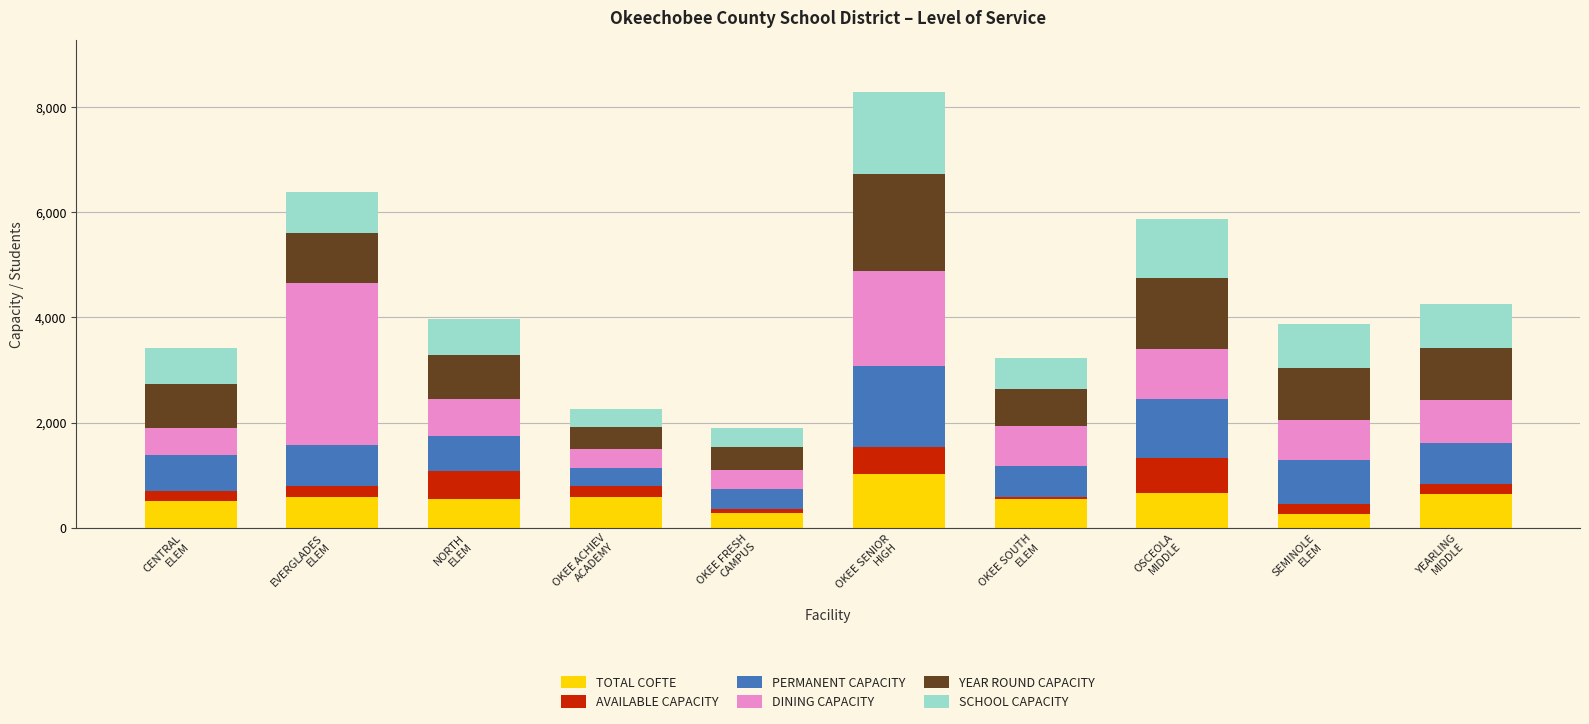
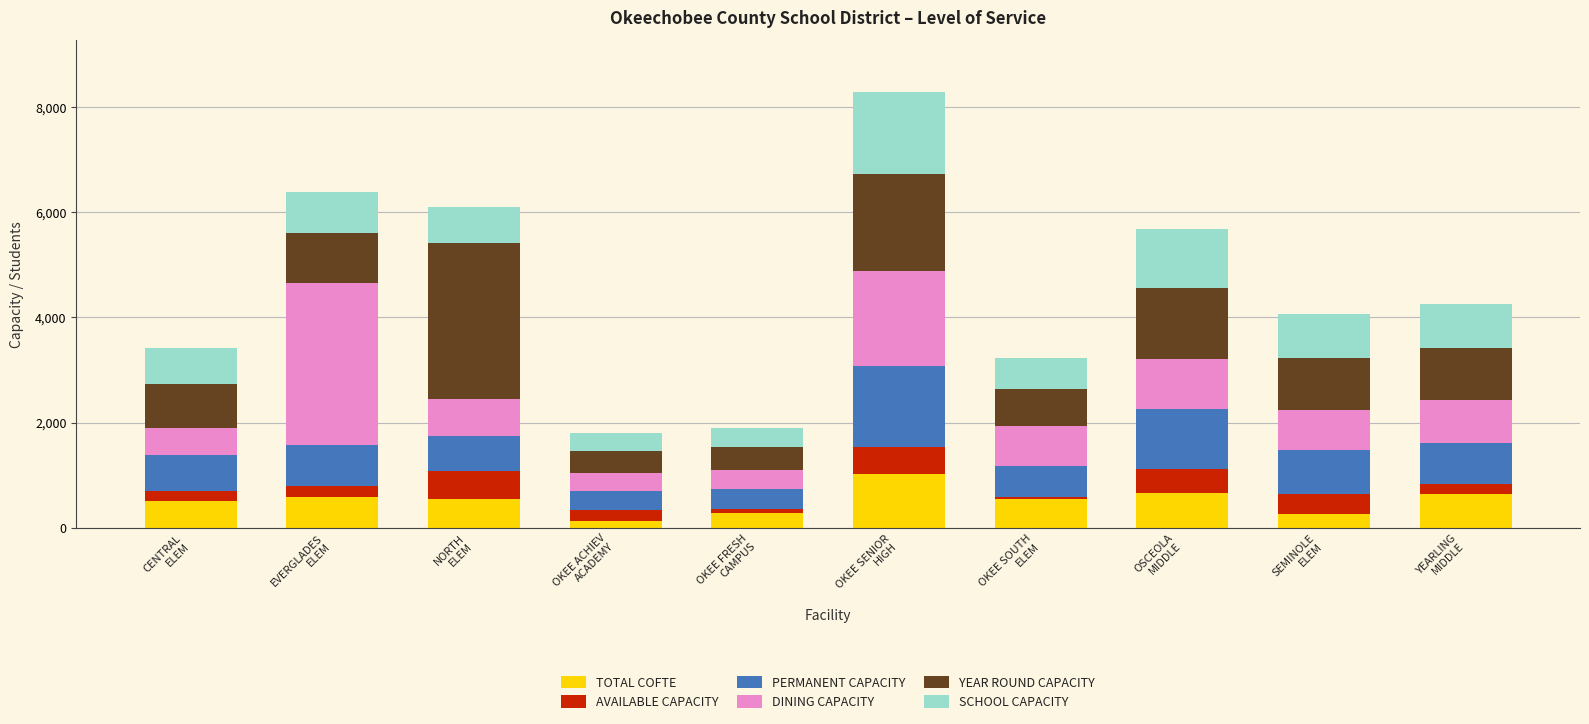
  {
    "TOTAL COFTE": {
      "CENTRAL ELEM": "500",
      "EVERGLADES ELEM": "600",
      "NORTH ELEM": "500",
-     "OKEE ACHIEV ACADEMY": "600",
+     "OKEE ACHIEV ACADEMY": "100",
      "OKEE FRESH CAMPUS": "300",
      "OKEE SENIOR HIGH": "1,000",
      "OKEE SOUTH ELEM": "500",
      "OSCEOLA MIDDLE": "700",
      "SEMINOLE ELEM": "300",
      "YEARLING MIDDLE": "600"
    },
    "AVAILABLE CAPACITY": {
      "CENTRAL ELEM": "200",
      "EVERGLADES ELEM": "200",
      "NORTH ELEM": "500",
      "OKEE ACHIEV ACADEMY": "200",
      "OKEE FRESH CAMPUS": "100",
      "OKEE SENIOR HIGH": "500",
-     "OSCEOLA MIDDLE": "700",
-     "SEMINOLE ELEM": "200",
+     "OSCEOLA MIDDLE": "500",
+     "SEMINOLE ELEM": "400",
      "YEARLING MIDDLE": "200"
    },
    "PERMANENT CAPACITY": {
      "CENTRAL ELEM": "700",
      "EVERGLADES ELEM": "800",
      "NORTH ELEM": "700",
      "OKEE ACHIEV ACADEMY": "300",
      "OKEE FRESH CAMPUS": "400",
      "OKEE SENIOR HIGH": "1,500",
      "OKEE SOUTH ELEM": "600",
      "OSCEOLA MIDDLE": "1,100",
      "SEMINOLE ELEM": "800",
      "YEARLING MIDDLE": "800"
    },
    "DINING CAPACITY": {
      "CENTRAL ELEM": "500",
      "EVERGLADES ELEM": "3,100",
      "NORTH ELEM": "700",
      "OKEE ACHIEV ACADEMY": "400",
      "OKEE FRESH CAMPUS": "400",
      "OKEE SENIOR HIGH": "1,800",
      "OKEE SOUTH ELEM": "800",
      "OSCEOLA MIDDLE": "1,000",
      "SEMINOLE ELEM": "800",
      "YEARLING MIDDLE": "800"
    },
    "YEAR ROUND CAPACITY": {
      "CENTRAL ELEM": "800",
      "EVERGLADES ELEM": "1,000",
-     "NORTH ELEM": "800",
+     "NORTH ELEM": "3,000",
      "OKEE ACHIEV ACADEMY": "400",
      "OKEE FRESH CAMPUS": "400",
      "OKEE SENIOR HIGH": "1,900",
      "OKEE SOUTH ELEM": "700",
      "OSCEOLA MIDDLE": "1,400",
      "SEMINOLE ELEM": "1,000",
      "YEARLING MIDDLE": "1,000"
    },
    "SCHOOL CAPACITY": {
      "CENTRAL ELEM": "700",
      "EVERGLADES ELEM": "800",
      "NORTH ELEM": "700",
      "OKEE ACHIEV ACADEMY": "300",
      "OKEE FRESH CAMPUS": "400",
      "OKEE SENIOR HIGH": "1,500",
      "OKEE SOUTH ELEM": "600",
      "OSCEOLA MIDDLE": "1,100",
      "SEMINOLE ELEM": "800",
      "YEARLING MIDDLE": "800"
    }
  }
